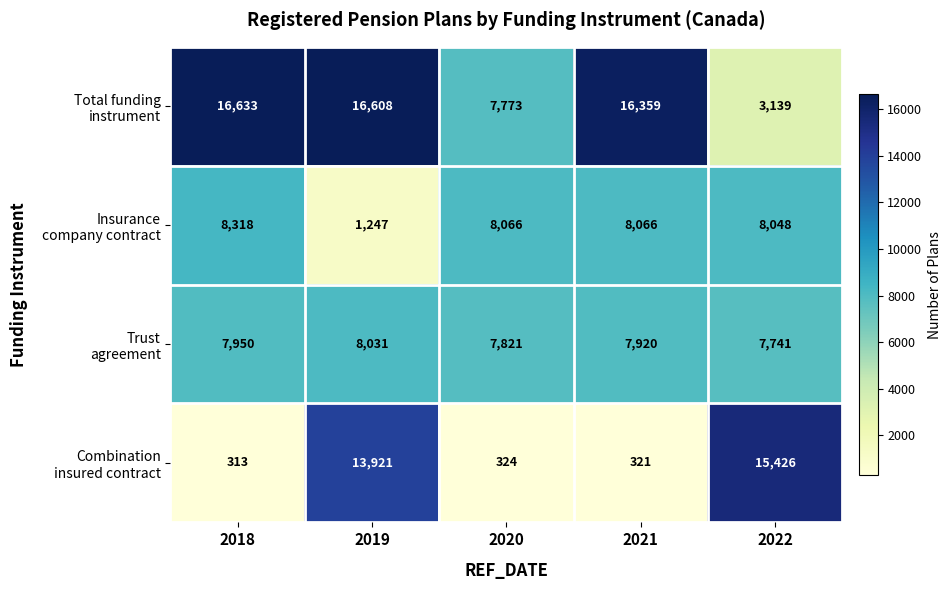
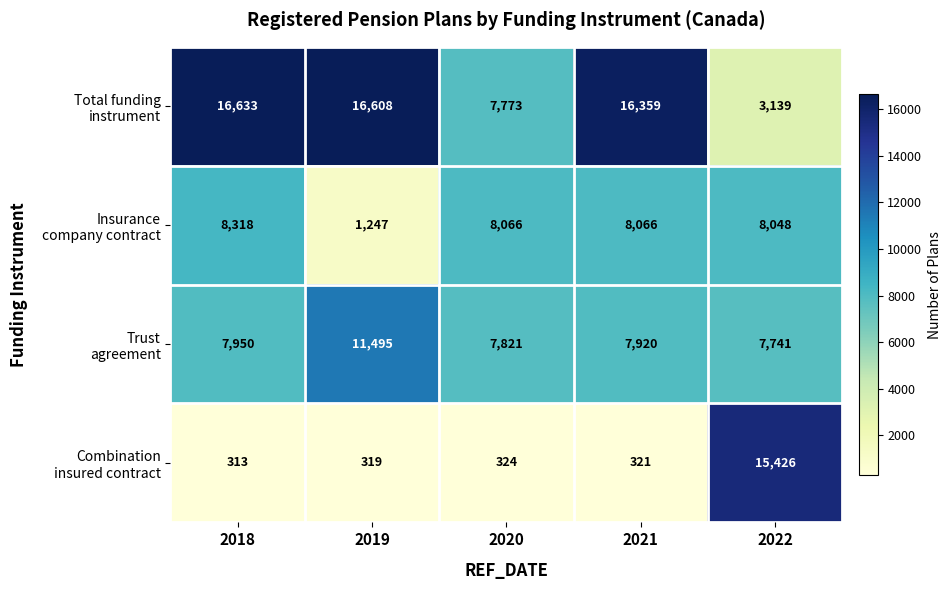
  {
    "Total funding instrument": {
      "2018": "16,633",
      "2019": "16,608",
      "2020": "7,773",
      "2021": "16,359",
      "2022": "3,139"
    },
    "Insurance company contract": {
      "2018": "8,318",
      "2019": "1,247",
      "2020": "8,066",
      "2021": "8,066",
      "2022": "8,048"
    },
    "Trust agreement": {
      "2018": "7,950",
-     "2019": "8,031",
+     "2019": "11,495",
      "2020": "7,821",
      "2021": "7,920",
      "2022": "7,741"
    },
    "Combination insured contract": {
      "2018": "313",
-     "2019": "13,921",
+     "2019": "319",
      "2020": "324",
      "2021": "321",
      "2022": "15,426"
    }
  }
